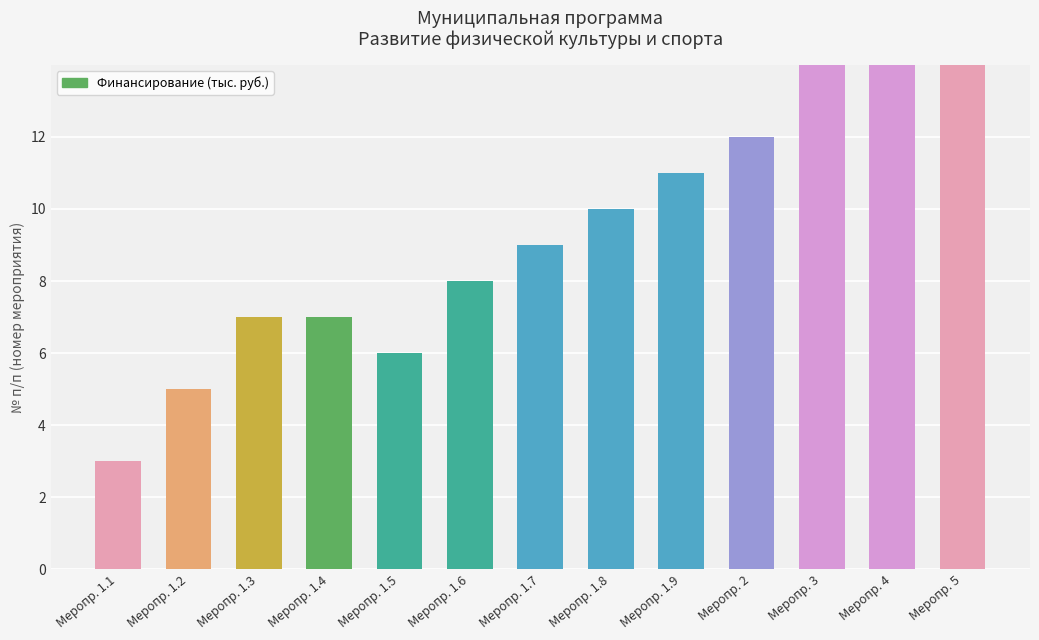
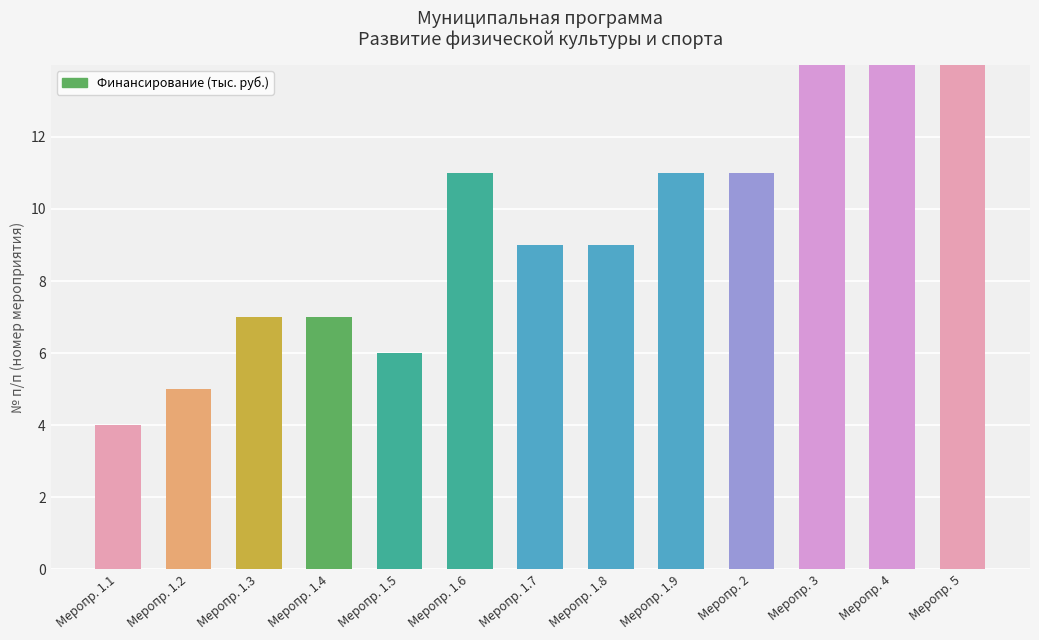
  {
-   "Меропр. 1.1": 3,
+   "Меропр. 1.1": 4,
    "Меропр. 1.2": 5,
    "Меропр. 1.3": 7,
    "Меропр. 1.4": 7,
    "Меропр. 1.5": 6,
-   "Меропр. 1.6": 8,
+   "Меропр. 1.6": 11,
    "Меропр. 1.7": 9,
-   "Меропр. 1.8": 10,
+   "Меропр. 1.8": 9,
    "Меропр. 1.9": 11,
-   "Меропр. 2": 12
+   "Меропр. 2": 11
  }
